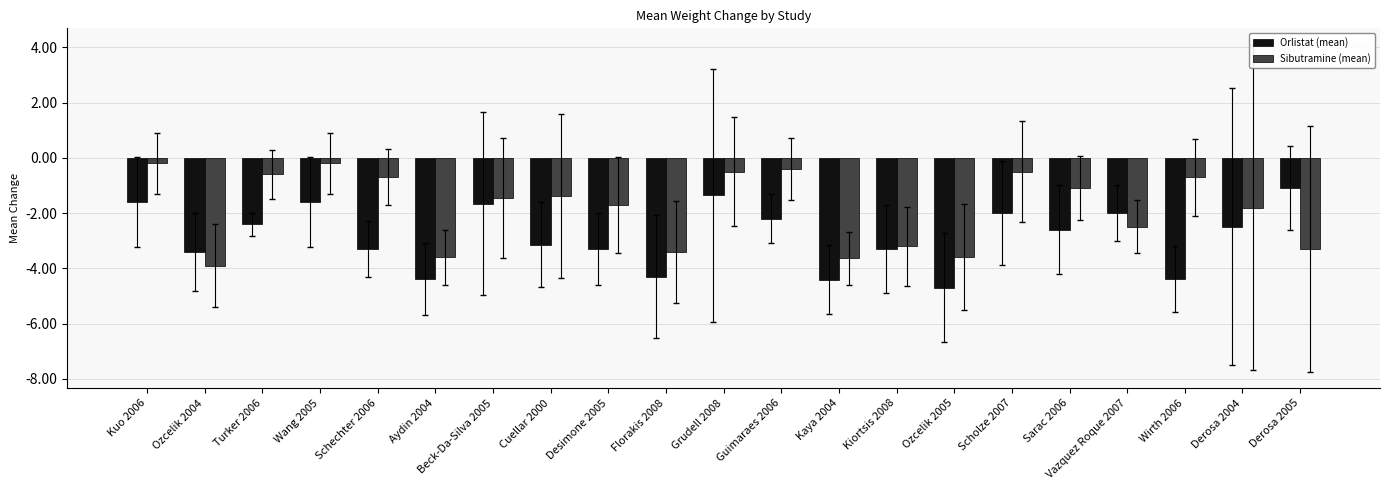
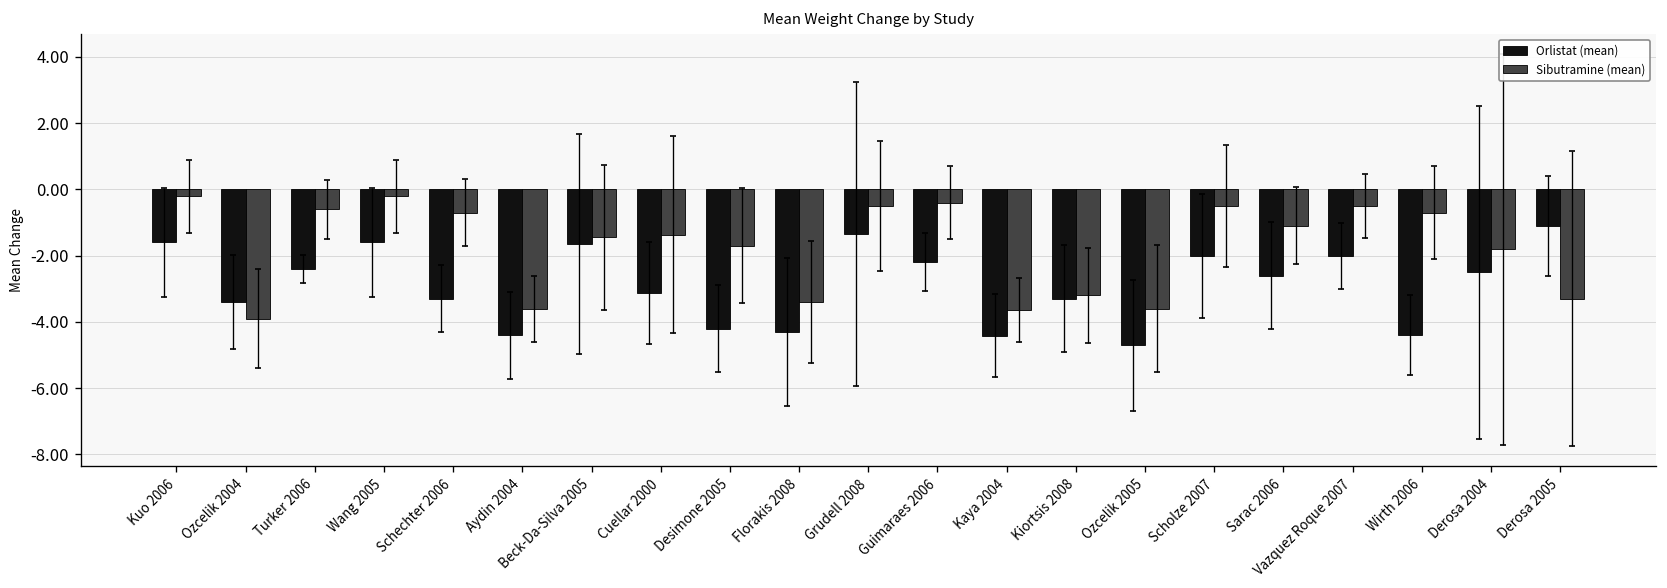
  {
    "Orlistat (mean)": {
      "Kuo 2006": -1.6,
      "Ozcelik 2004": -3.4,
      "Turker 2006": -2.4,
      "Wang 2005": -1.6,
      "Schechter 2006": -3.3,
      "Aydin 2004": -4.4,
      "Beck-Da-Silva 2005": -1.7,
      "Cuellar 2000": -3.1,
-     "Desimone 2005": -3.3,
+     "Desimone 2005": -4.2,
      "Florakis 2008": -4.3,
      "Grudell 2008": -1.4,
      "Guimaraes 2006": -2.2,
      "Kaya 2004": -4.4,
      "Kiortsis 2008": -3.3,
      "Ozcelik 2005": -4.7,
      "Scholze 2007": -2.0,
      "Sarac 2006": -2.6,
      "Vazquez Roque 2007": -2.0,
      "Wirth 2006": -4.4,
      "Derosa 2004": -2.5,
      "Derosa 2005": -1.1
    },
    "Sibutramine (mean)": {
      "Kuo 2006": -0.2,
      "Ozcelik 2004": -3.9,
      "Turker 2006": -0.6,
      "Wang 2005": -0.2,
      "Schechter 2006": -0.7,
      "Aydin 2004": -3.6,
      "Beck-Da-Silva 2005": -1.5,
      "Cuellar 2000": -1.4,
      "Desimone 2005": -1.7,
      "Florakis 2008": -3.4,
      "Grudell 2008": -0.5,
      "Guimaraes 2006": -0.4,
      "Kaya 2004": -3.6,
      "Kiortsis 2008": -3.2,
      "Ozcelik 2005": -3.6,
      "Scholze 2007": -0.5,
      "Sarac 2006": -1.1,
-     "Vazquez Roque 2007": -2.5,
+     "Vazquez Roque 2007": -0.5,
      "Wirth 2006": -0.7,
      "Derosa 2004": -1.8,
      "Derosa 2005": -3.3
    }
  }
